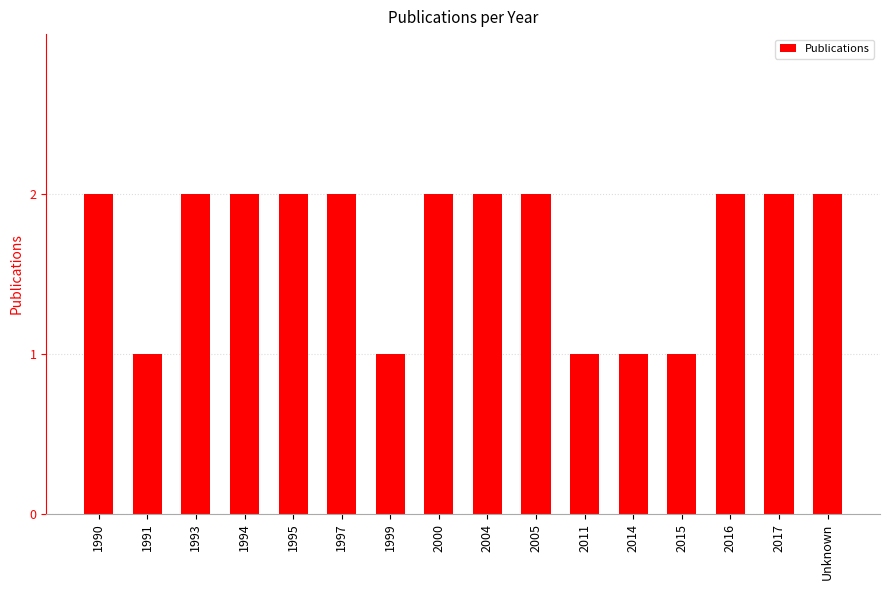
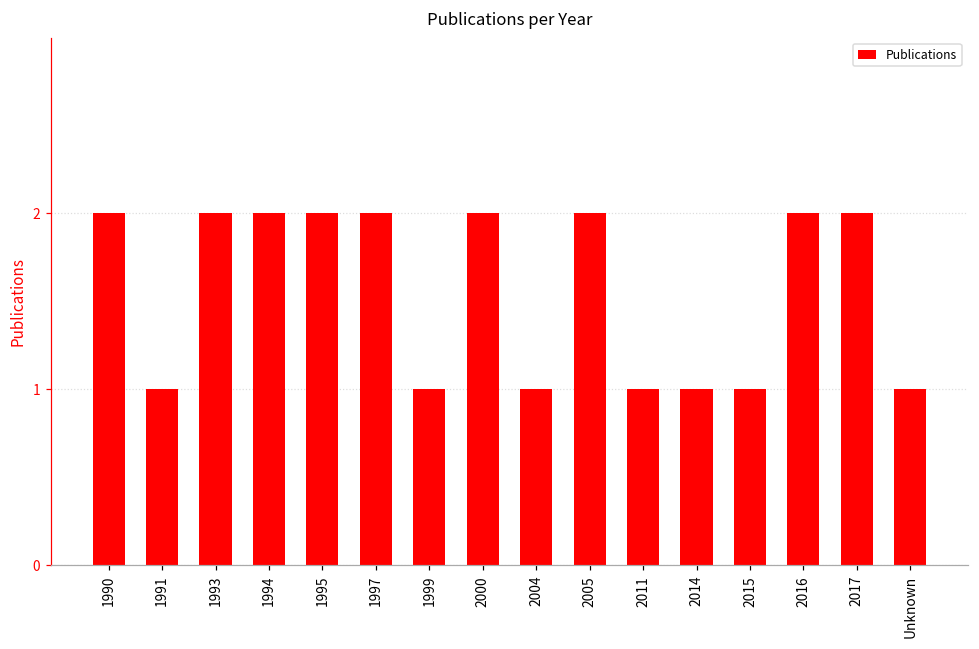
  {
    "1990": 2,
    "1991": 1,
    "1993": 2,
    "1994": 2,
    "1995": 2,
    "1997": 2,
    "1999": 1,
    "2000": 2,
-   "2004": 2,
+   "2004": 1,
    "2005": 2,
    "2011": 1,
    "2014": 1,
    "2015": 1,
    "2016": 2,
    "2017": 2,
-   "Unknown": 2
+   "Unknown": 1
  }
